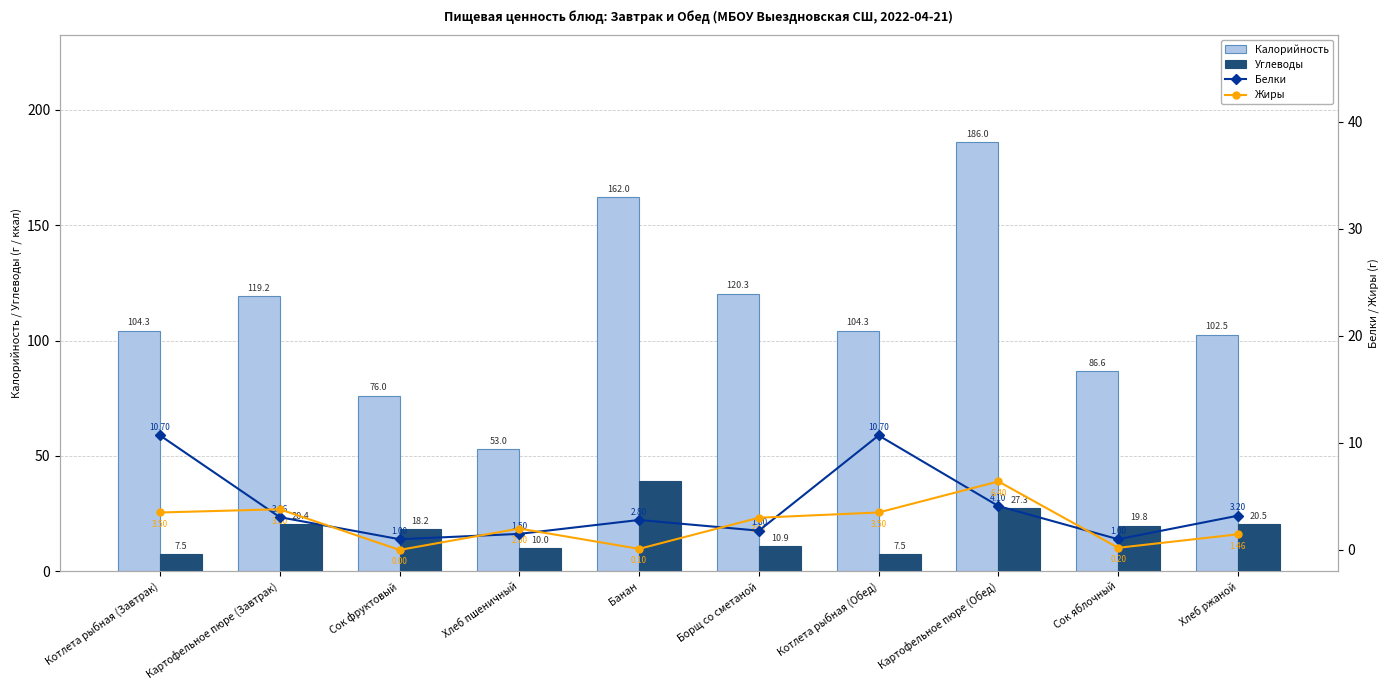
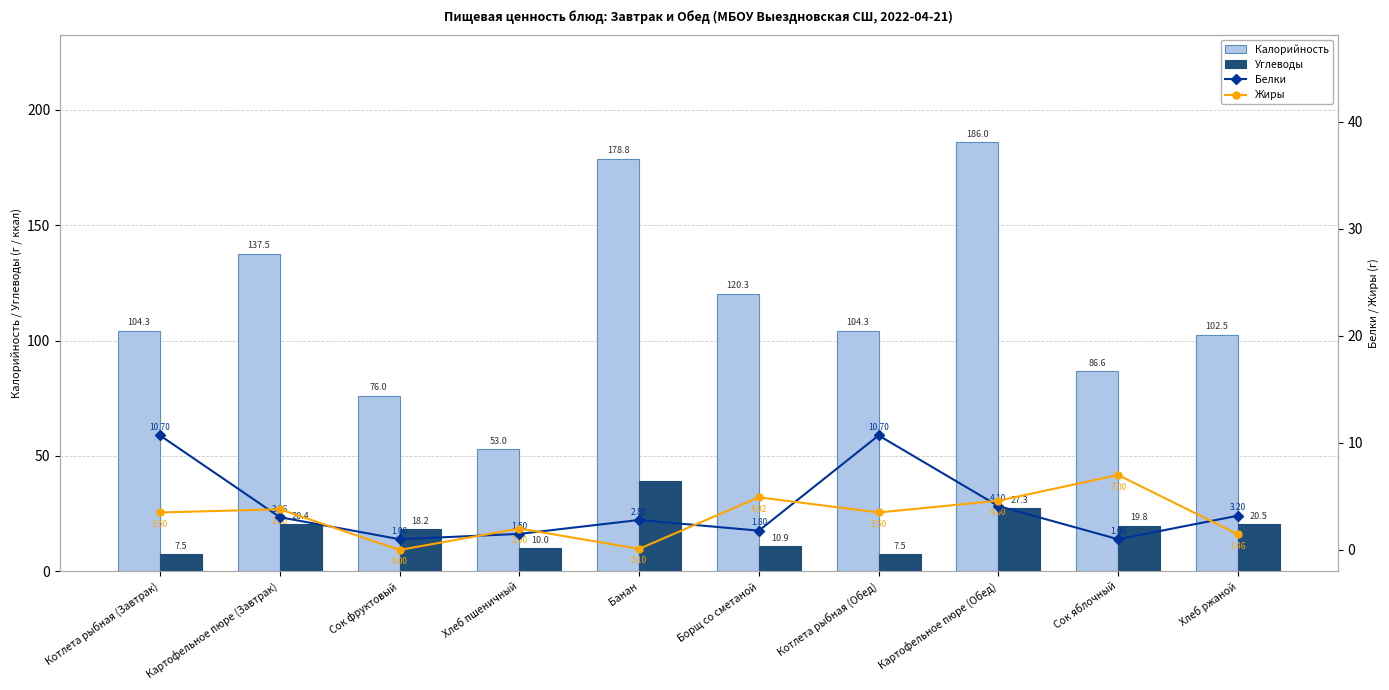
  {
    "Калорийность": {
      "Котлета рыбная (Завтрак)": 104.3,
-     "Картофельное пюре (Завтрак)": 119.2,
+     "Картофельное пюре (Завтрак)": 137.5,
      "Сок фруктовый": 76.0,
      "Хлеб пшеничный": 53.0,
-     "Банан": 162.0,
+     "Банан": 178.8,
      "Борщ со сметаной": 120.3,
      "Котлета рыбная (Обед)": 104.3,
      "Картофельное пюре (Обед)": 186.0,
      "Сок яблочный": 86.6,
      "Хлеб ржаной": 102.5
    },
    "Жиры": {
      "Котлета рыбная (Завтрак)": 3.50,
      "Сок фруктовый": 0.00,
      "Хлеб пшеничный": 2.00,
      "Банан": 0.10,
-     "Борщ со сметаной": 3.01,
+     "Борщ со сметаной": 4.92,
      "Котлета рыбная (Обед)": 3.50,
-     "Картофельное пюре (Обед)": 6.40,
-     "Сок яблочный": 0.20,
+     "Картофельное пюре (Обед)": 4.60,
+     "Сок яблочный": 7.00,
      "Хлеб ржаной": 1.46
    }
  }
